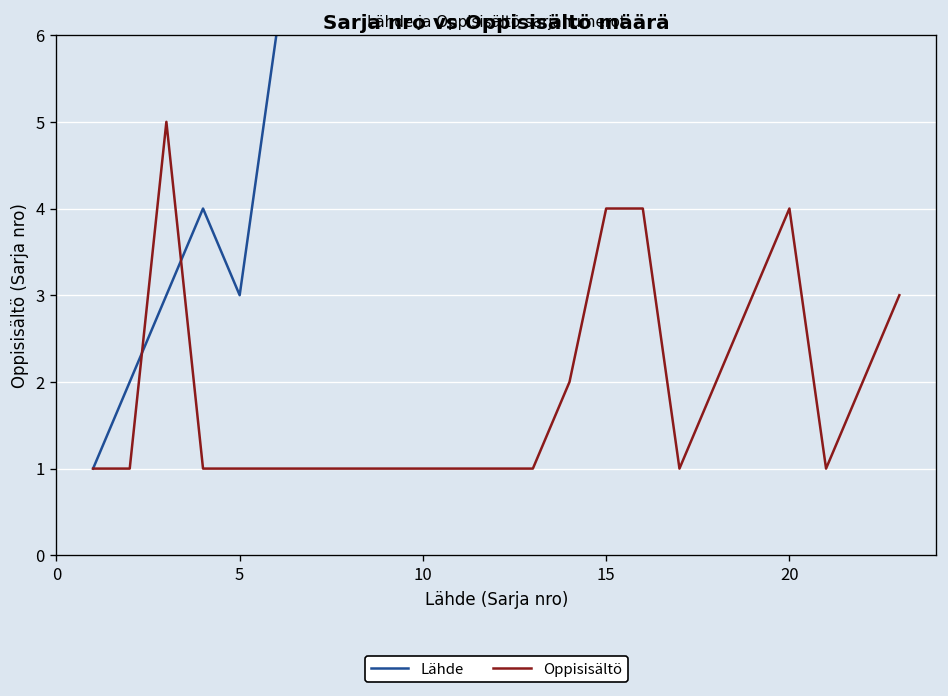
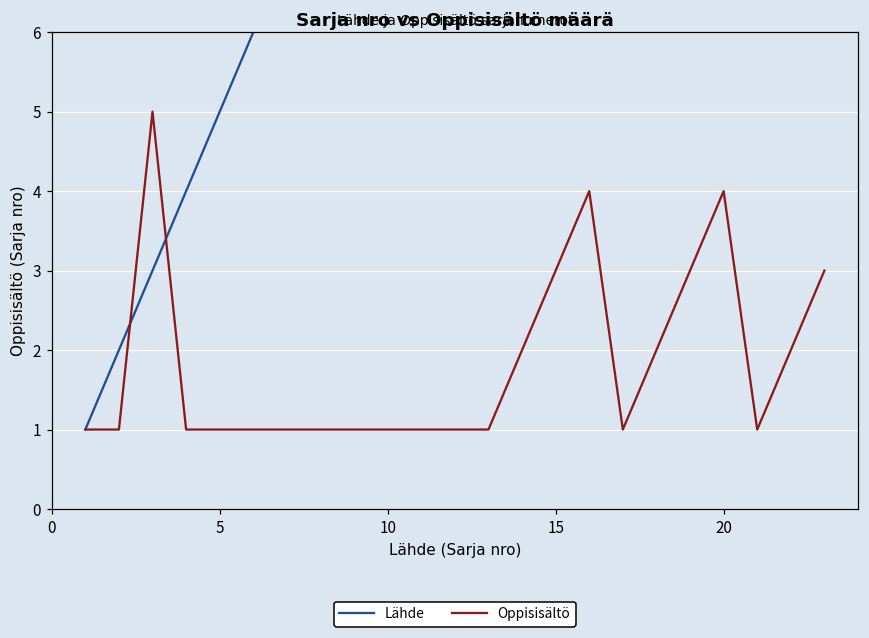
  {
    "Lähde": {
-     "5": 3
+     "5": 5
    },
    "Oppisisältö": {
      "5": 1,
      "10": 1,
-     "15": 4,
+     "15": 3,
      "20": 4
    }
  }
